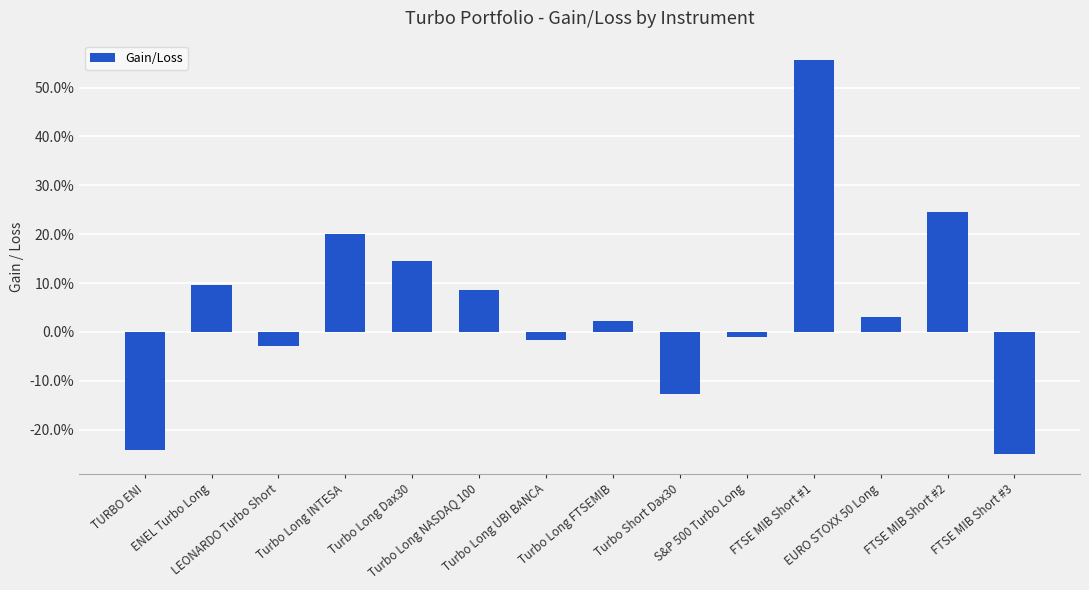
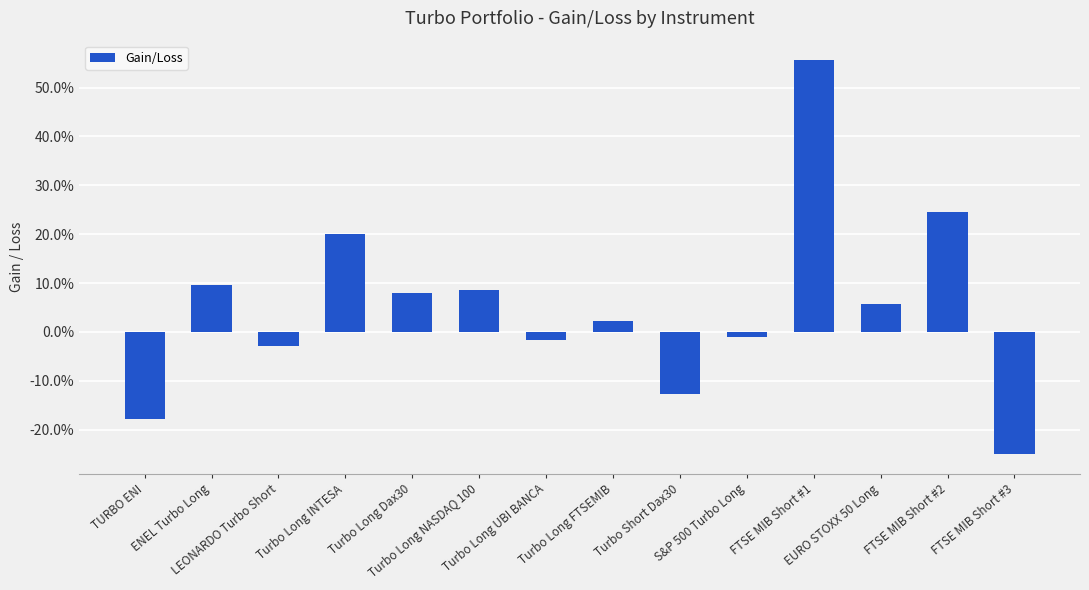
  {
-   "TURBO ENI": "-24%",
+   "TURBO ENI": "-18%",
    "ENEL Turbo Long": "10%",
    "LEONARDO Turbo Short": "-3%",
    "Turbo Long INTESA": "20%",
-   "Turbo Long Dax30": "15%",
+   "Turbo Long Dax30": "8%",
    "Turbo Long NASDAQ 100": "9%",
    "Turbo Long UBI BANCA": "-2%",
    "Turbo Long FTSEMIB": "2%",
    "Turbo Short Dax30": "-13%",
    "S&P 500 Turbo Long": "-1%",
    "FTSE MIB Short #1": "56%",
-   "EURO STOXX 50 Long": "3%",
+   "EURO STOXX 50 Long": "6%",
    "FTSE MIB Short #2": "25%",
    "FTSE MIB Short #3": "-25%"
  }
